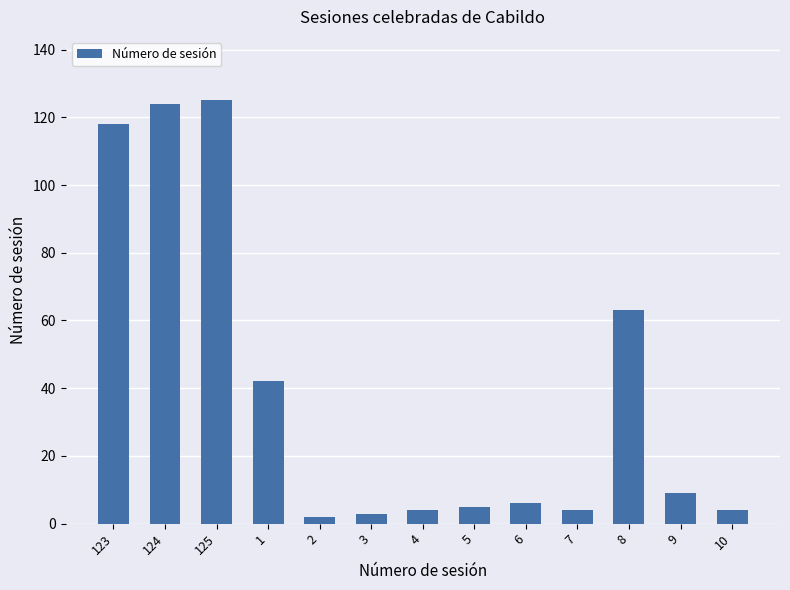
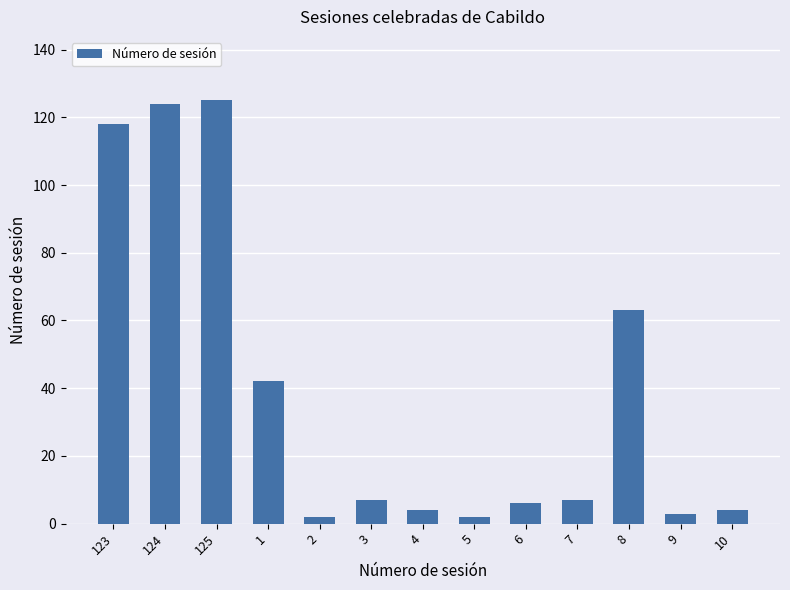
  {
    "123": 118,
    "124": 124,
    "125": 125,
    "1": 42,
    "2": 2,
-   "3": 3,
+   "3": 7,
    "4": 4,
-   "5": 5,
+   "5": 2,
    "6": 6,
-   "7": 4,
+   "7": 7,
    "8": 63,
-   "9": 9,
+   "9": 3,
    "10": 4
  }
